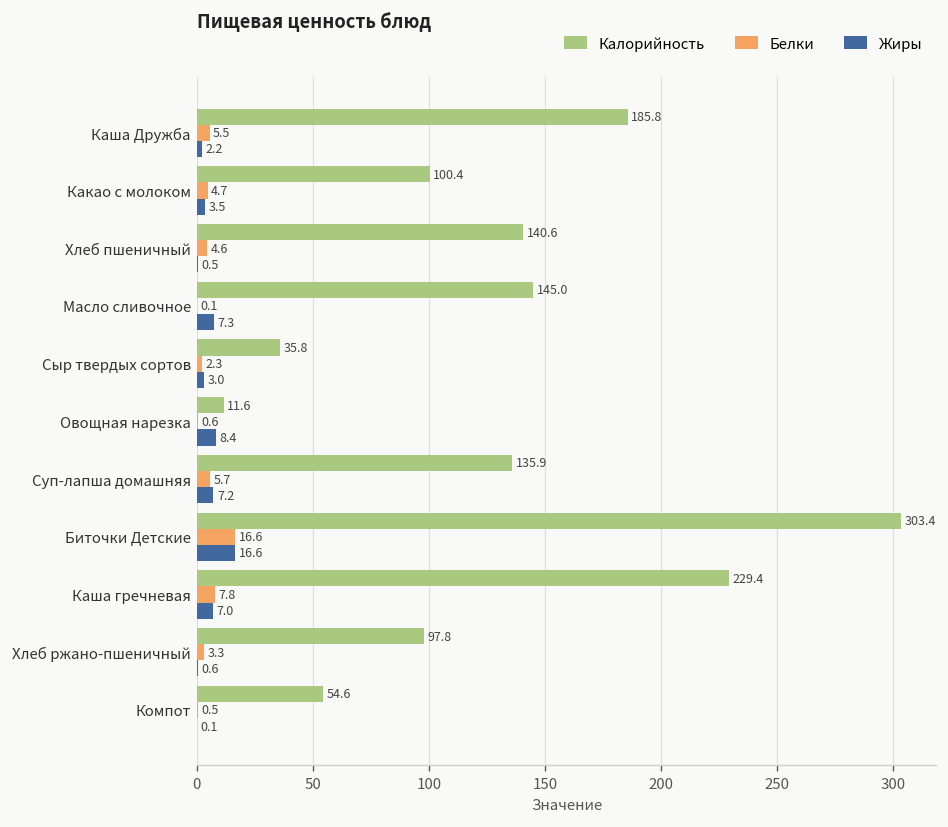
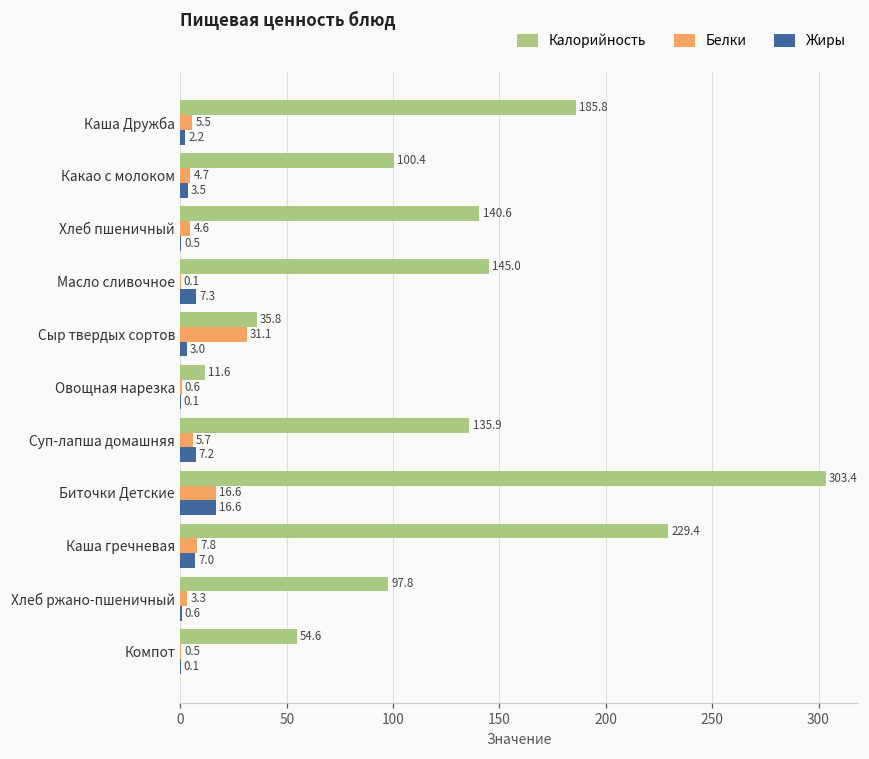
  {
    "Калорийность": {
      "Каша Дружба": 185.8,
      "Какао с молоком": 100.4,
      "Хлеб пшеничный": 140.6,
      "Масло сливочное": 145.0,
      "Сыр твердых сортов": 35.8,
      "Овощная нарезка": 11.6,
      "Суп-лапша домашняя": 135.9,
      "Биточки Детские": 303.4,
      "Каша гречневая": 229.4,
      "Хлеб ржано-пшеничный": 97.8,
      "Компот": 54.6
    },
    "Белки": {
      "Каша Дружба": 5.5,
      "Какао с молоком": 4.7,
      "Хлеб пшеничный": 4.6,
      "Масло сливочное": 0.1,
-     "Сыр твердых сортов": 2.3,
+     "Сыр твердых сортов": 31.1,
      "Овощная нарезка": 0.6,
      "Суп-лапша домашняя": 5.7,
      "Биточки Детские": 16.6,
      "Каша гречневая": 7.8,
      "Хлеб ржано-пшеничный": 3.3,
      "Компот": 0.5
    },
    "Жиры": {
      "Каша Дружба": 2.2,
      "Какао с молоком": 3.5,
      "Хлеб пшеничный": 0.5,
      "Масло сливочное": 7.3,
      "Сыр твердых сортов": 3.0,
-     "Овощная нарезка": 8.4,
+     "Овощная нарезка": 0.1,
      "Суп-лапша домашняя": 7.2,
      "Биточки Детские": 16.6,
      "Каша гречневая": 7.0,
      "Хлеб ржано-пшеничный": 0.6,
      "Компот": 0.1
    }
  }
